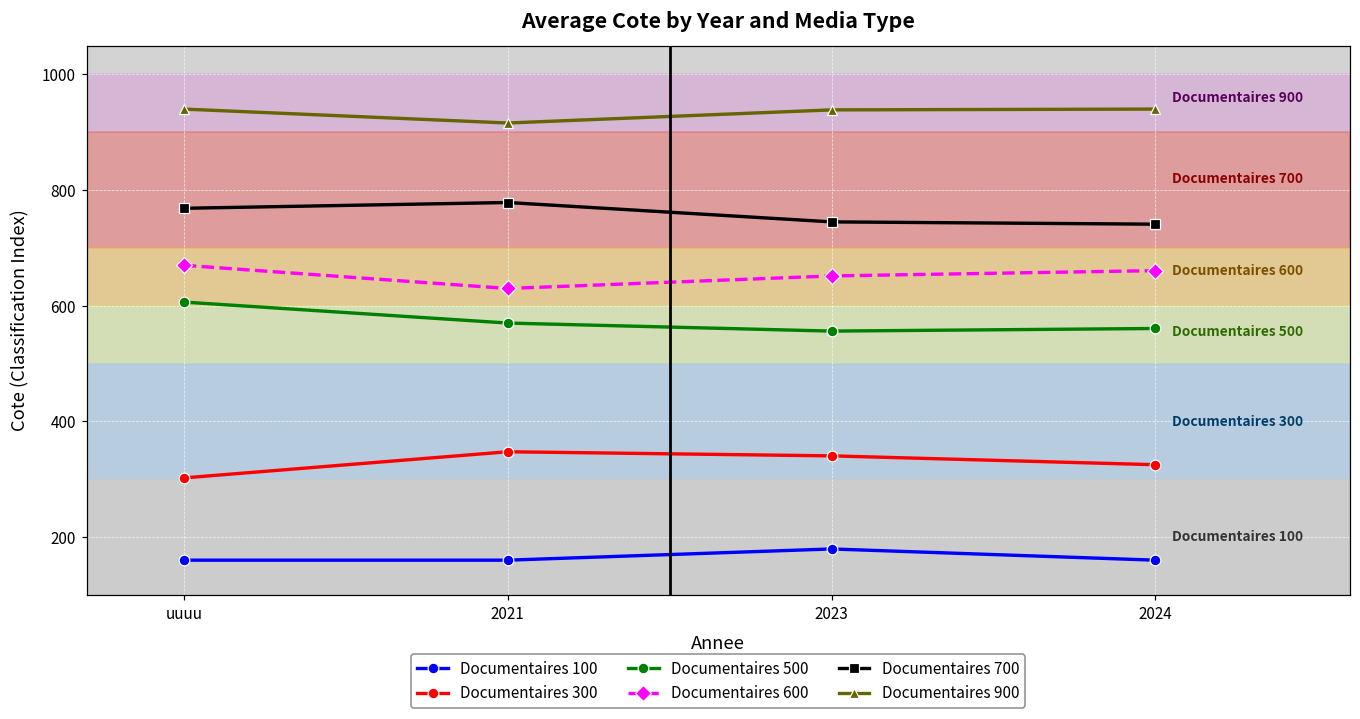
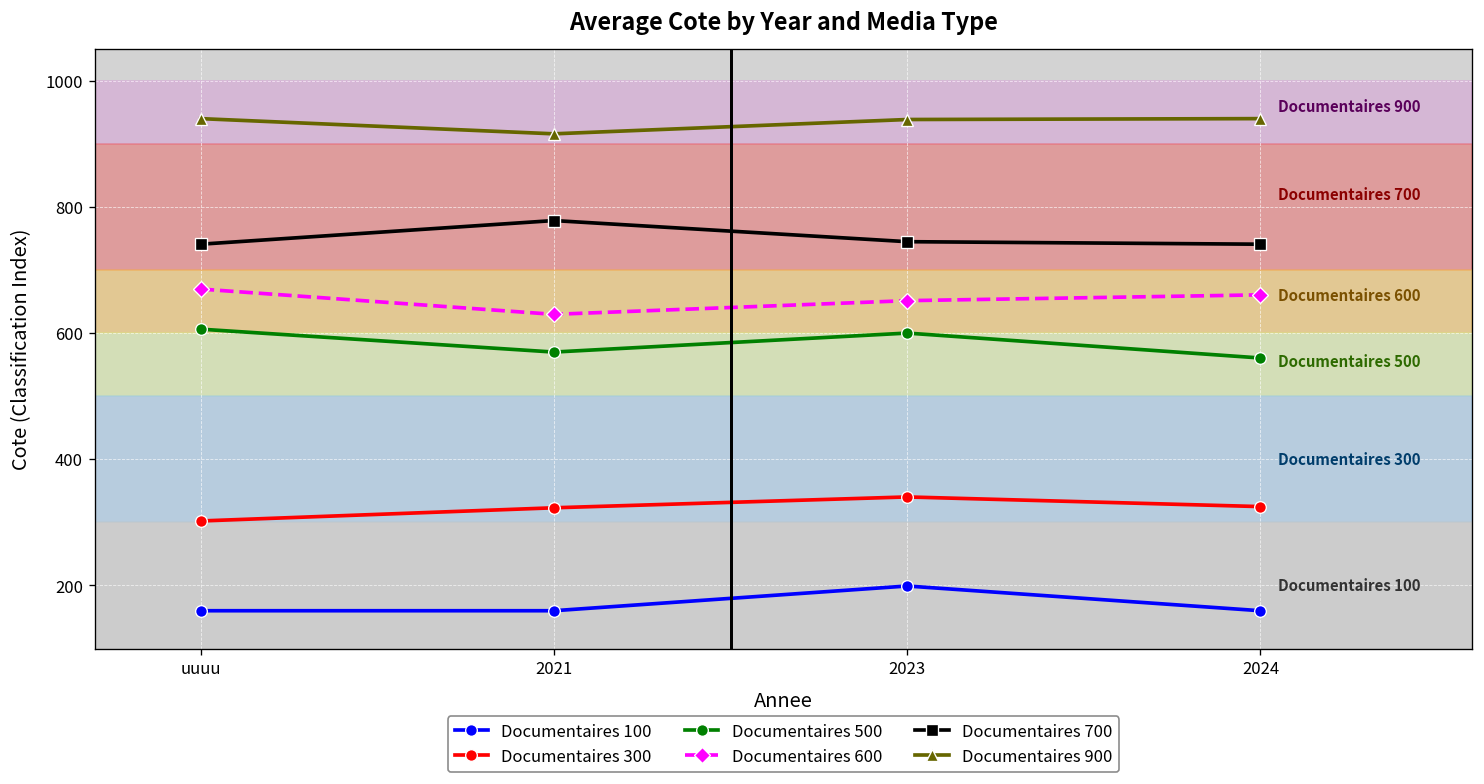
  {
    "Documentaires 100": {
      "uuuu": 160,
      "2021": 160,
-     "2023": 180
+     "2023": 200
    },
    "Documentaires 300": {
      "uuuu": 300,
-     "2021": 350,
+     "2021": 320,
      "2023": 340,
      "2024": 330
    },
    "Documentaires 500": {
      "uuuu": 610,
      "2021": 570,
-     "2023": 560
+     "2023": 600
    },
    "Documentaires 600": {
      "uuuu": 670,
      "2021": 630,
      "2023": 650
    },
    "Documentaires 700": {
-     "uuuu": 770,
+     "uuuu": 740,
      "2021": 780,
      "2023": 750,
      "2024": 740
    },
    "Documentaires 900": {
      "uuuu": 940,
      "2021": 920,
      "2023": 940
    }
  }
